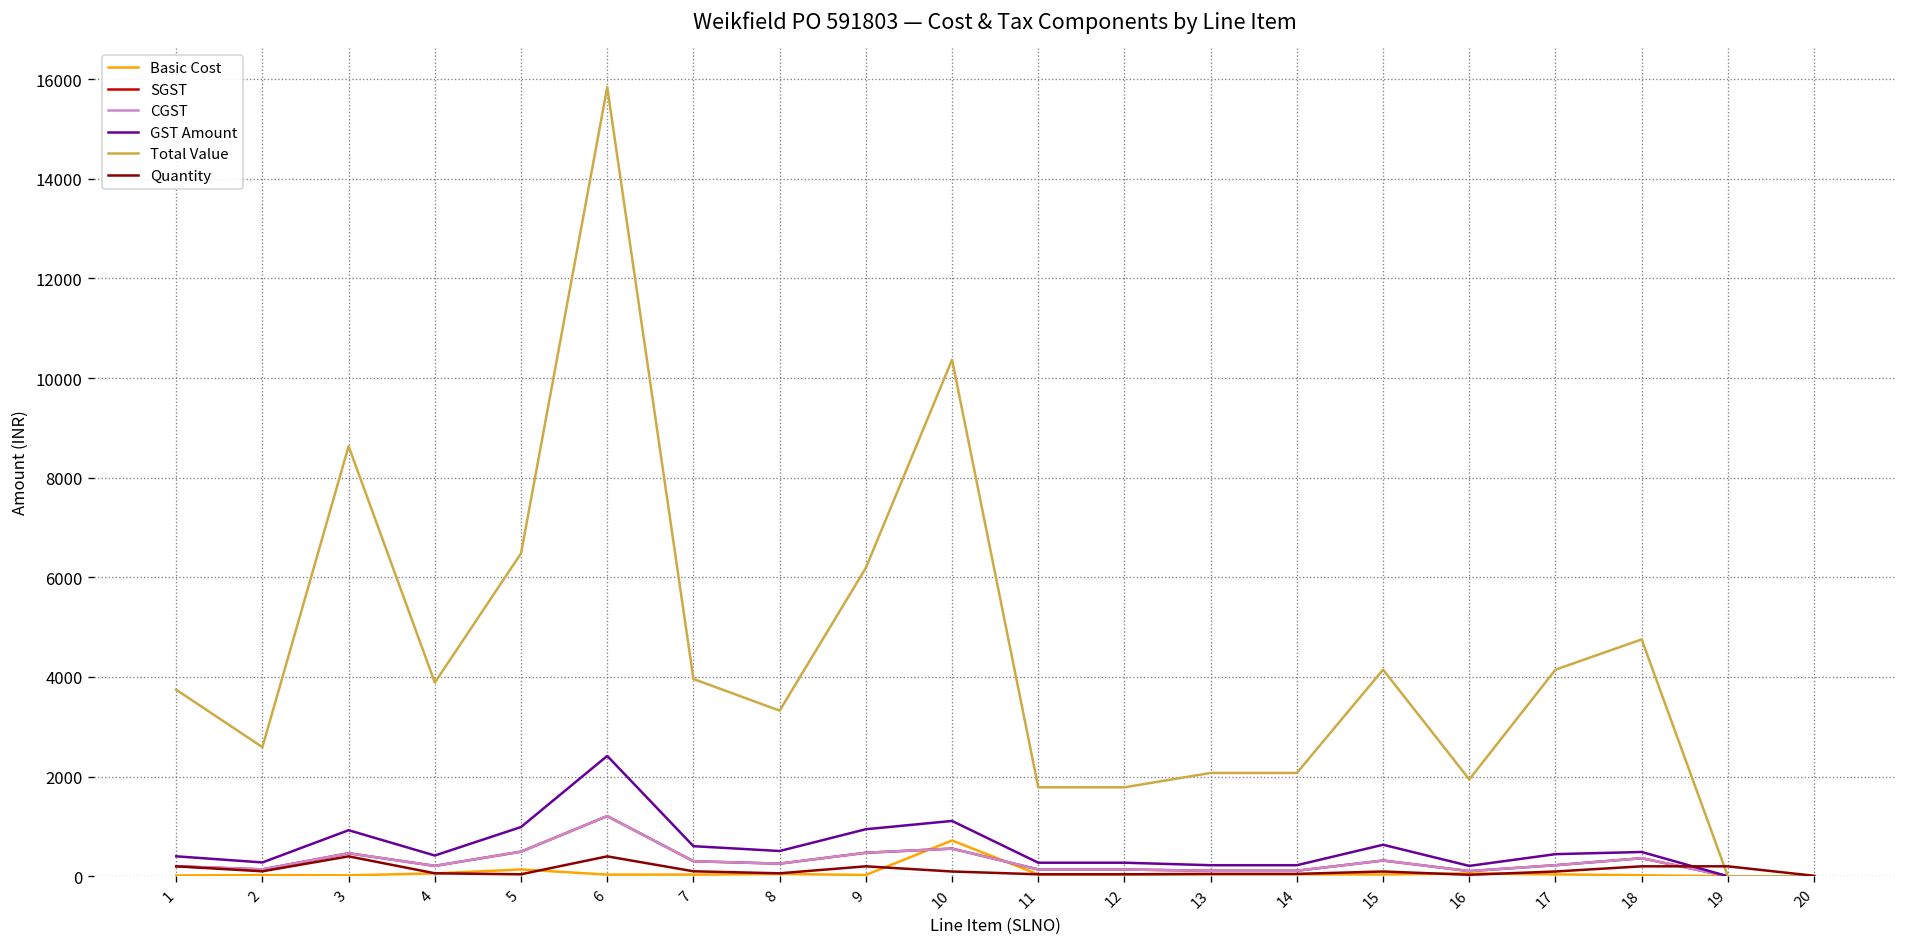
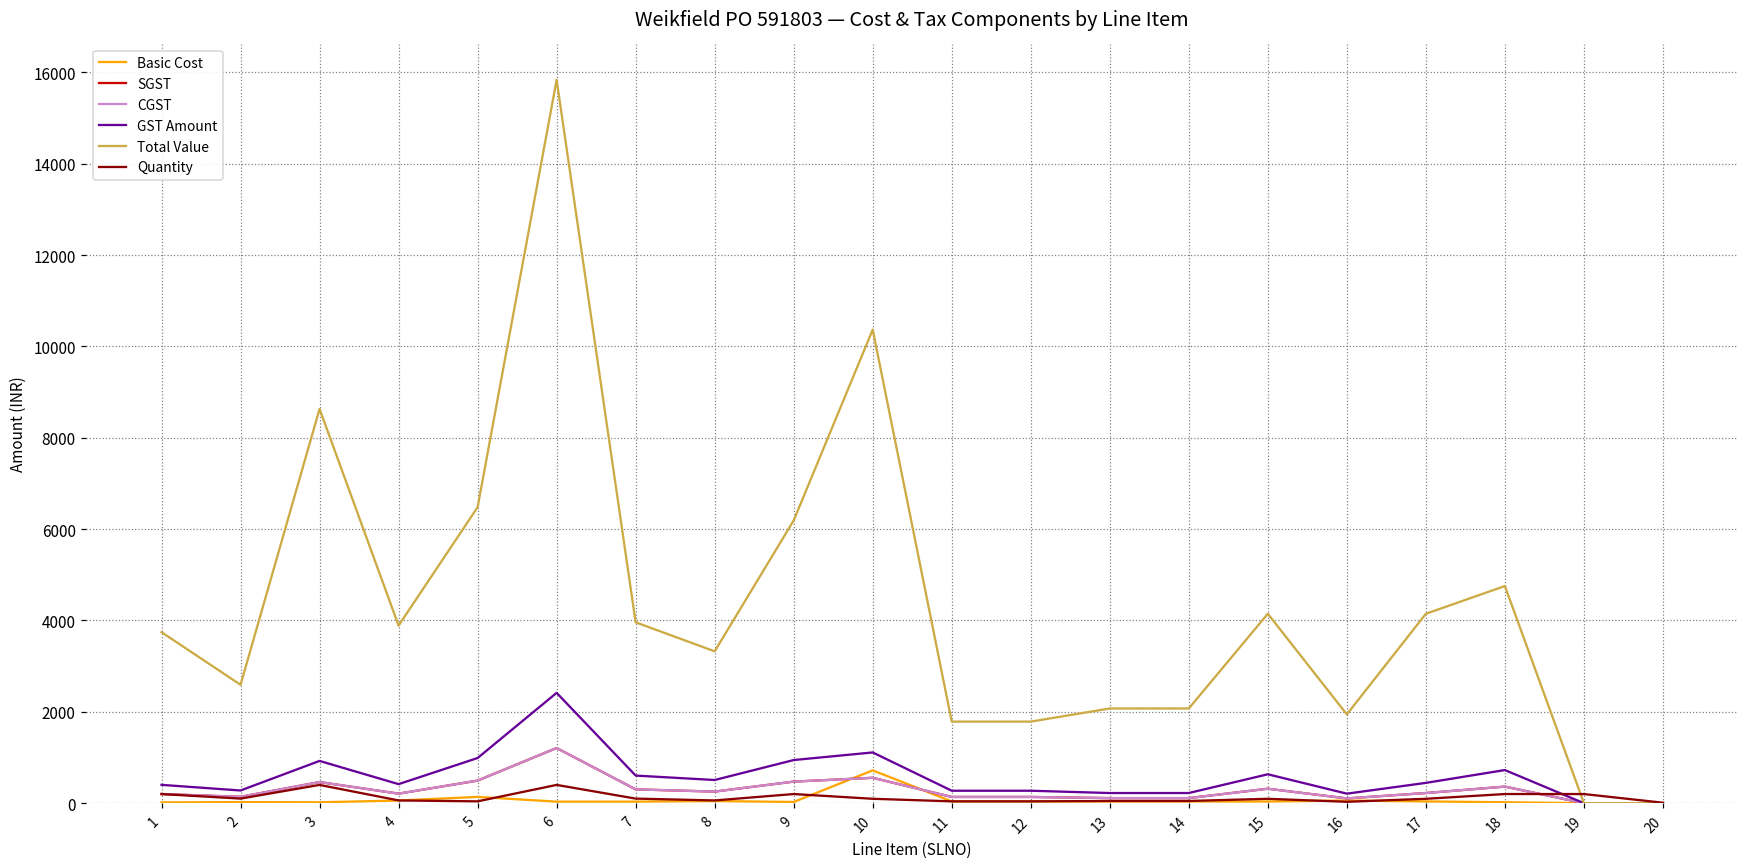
  {
    "Basic Cost": {
      "1": 0,
      "2": 0,
      "3": 0,
      "5": 100,
      "6": 0,
      "7": 0,
      "9": 0,
      "10": 700,
      "18": 0
    },
    "CGST": {
      "3": 500,
      "4": 200,
      "5": 500,
      "6": 1200,
      "7": 300,
      "8": 300,
      "9": 500,
      "10": 600,
      "11": 100,
      "12": 100,
      "13": 100,
      "14": 100,
      "15": 300,
      "17": 200,
      "18": 400
    },
    "GST Amount": {
      "1": 400,
      "2": 300,
      "3": 900,
      "4": 400,
      "5": 1000,
      "6": 2400,
      "7": 600,
      "8": 500,
      "9": 900,
      "10": 1100,
      "11": 300,
      "12": 300,
      "13": 200,
      "14": 200,
      "15": 600,
      "16": 200,
      "17": 400,
-     "18": 500
+     "18": 700
    },
    "Total Value": {
      "1": 3700,
      "2": 2600,
      "3": 8600,
      "4": 3900,
      "5": 6500,
      "6": 15800,
      "7": 4000,
      "8": 3300,
      "9": 6200,
      "10": 10400,
      "11": 1800,
      "12": 1800,
      "13": 2100,
      "14": 2100,
      "15": 4100,
      "16": 1900,
      "17": 4100,
      "18": 4800
    },
    "Quantity": {
      "3": 400,
      "5": 0,
      "6": 400,
      "7": 100,
      "9": 200,
      "10": 100,
      "18": 200,
      "19": 200
    }
  }
